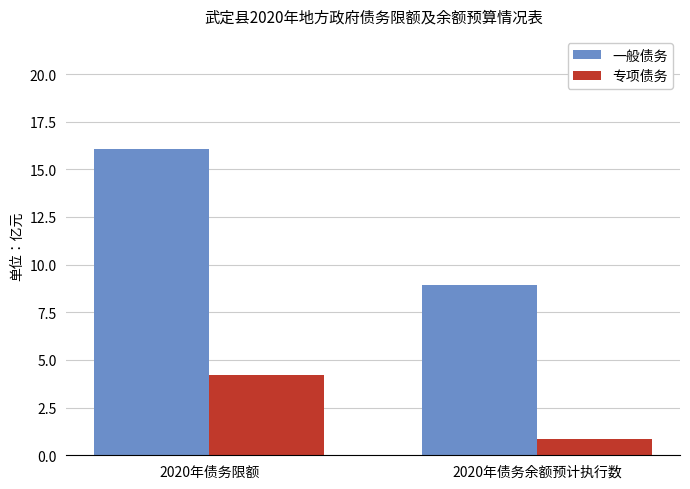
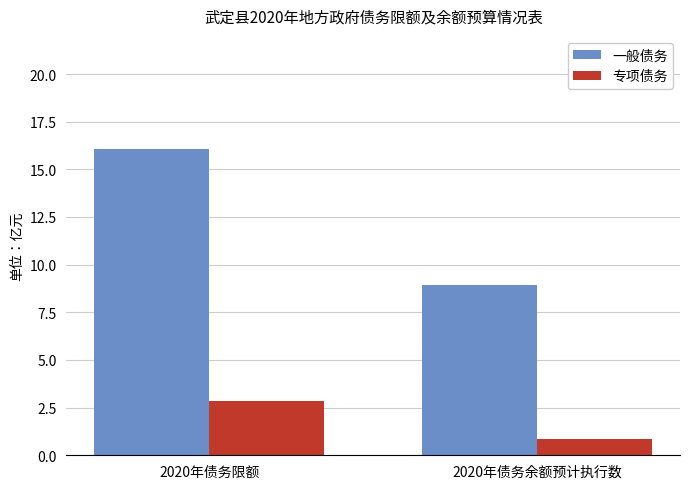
  {
    "一般债务": {
      "2020年债务限额": 16.1,
      "2020年债务余额预计执行数": 8.9
    },
    "专项债务": {
-     "2020年债务限额": 4.2,
+     "2020年债务限额": 2.8,
      "2020年债务余额预计执行数": 0.8
    }
  }
